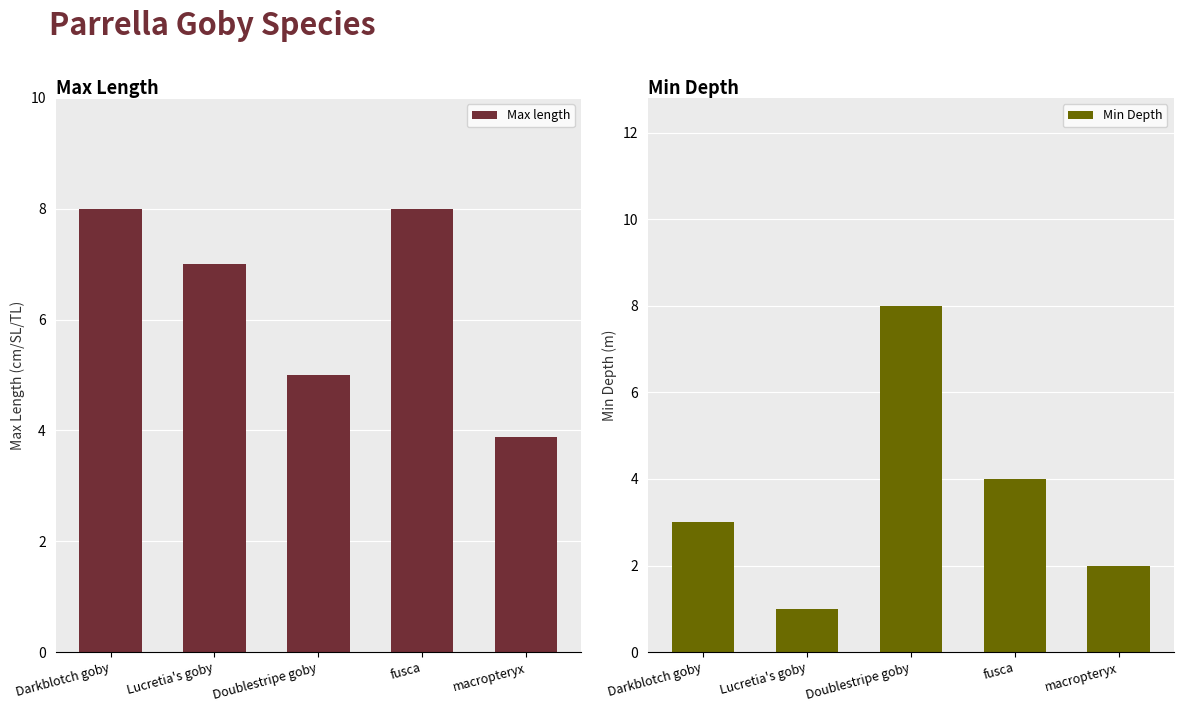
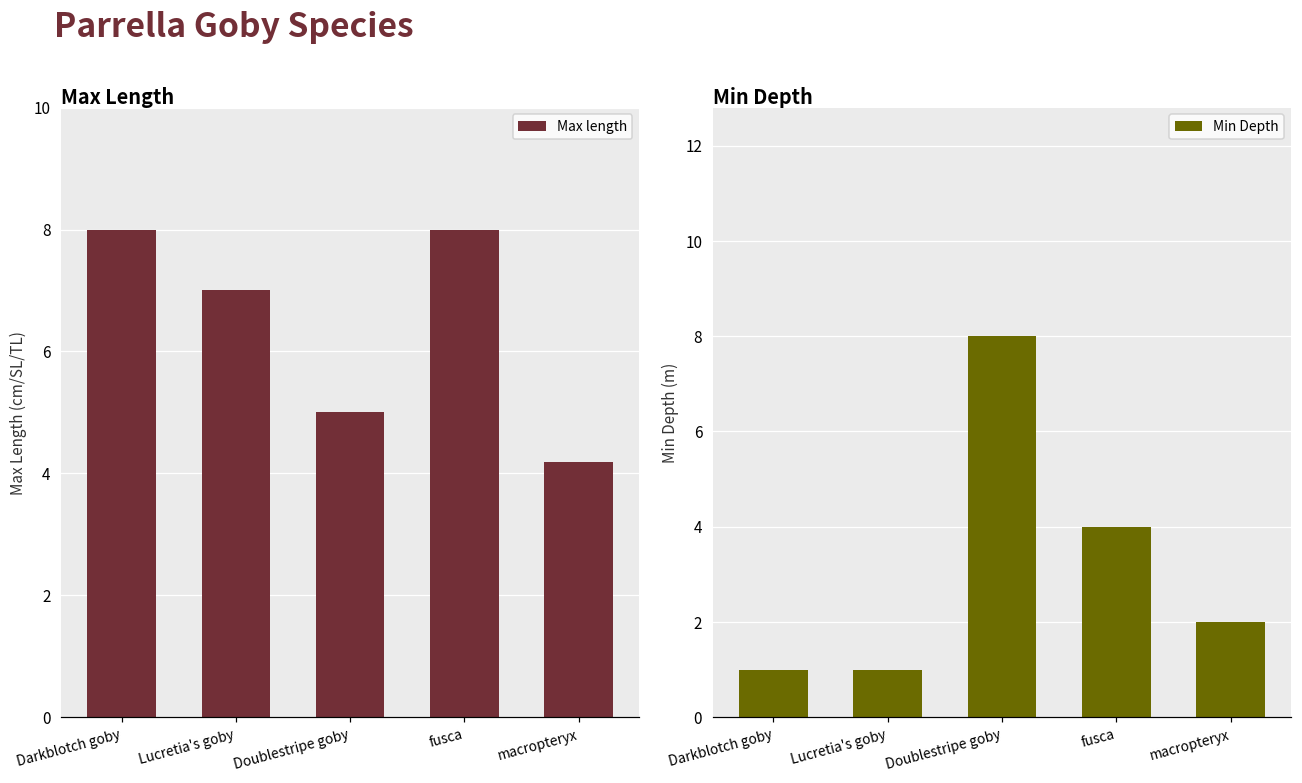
  {
    "Max Length": {
      "Darkblotch goby": 8.0,
      "Lucretia's goby": 7.0,
      "Doublestripe goby": 5.0,
      "fusca": 8.0,
-     "macropteryx": 3.9
+     "macropteryx": 4.2
    },
    "Min Depth": {
-     "Darkblotch goby": 3,
+     "Darkblotch goby": 1,
      "Lucretia's goby": 1,
      "Doublestripe goby": 8,
      "fusca": 4,
      "macropteryx": 2
    }
  }
